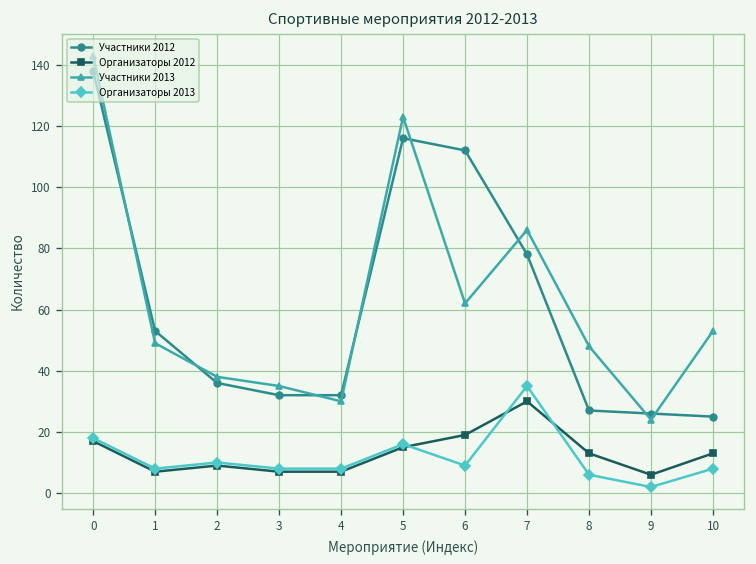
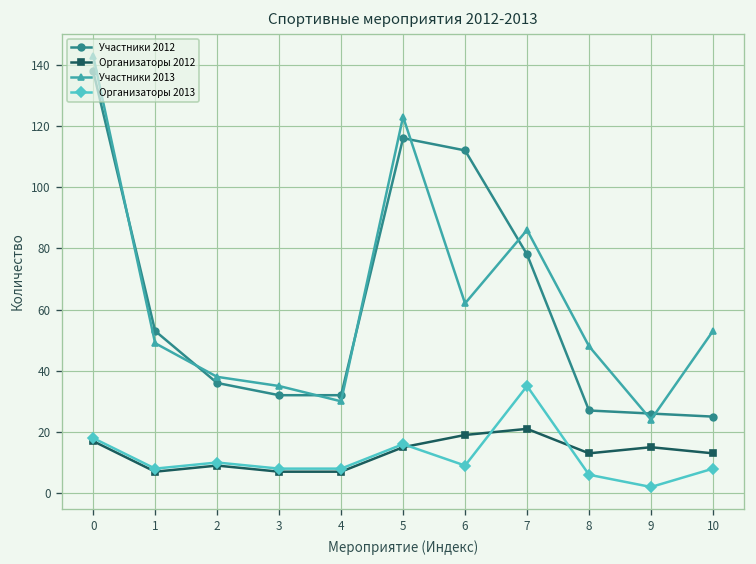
  {
    "Организаторы 2012": {
      "0": 17,
      "1": 7,
      "2": 9,
      "3": 7,
      "4": 7,
      "5": 15,
      "6": 19,
-     "7": 30,
+     "7": 21,
      "8": 13,
-     "9": 6,
+     "9": 15,
      "10": 13
    }
  }
